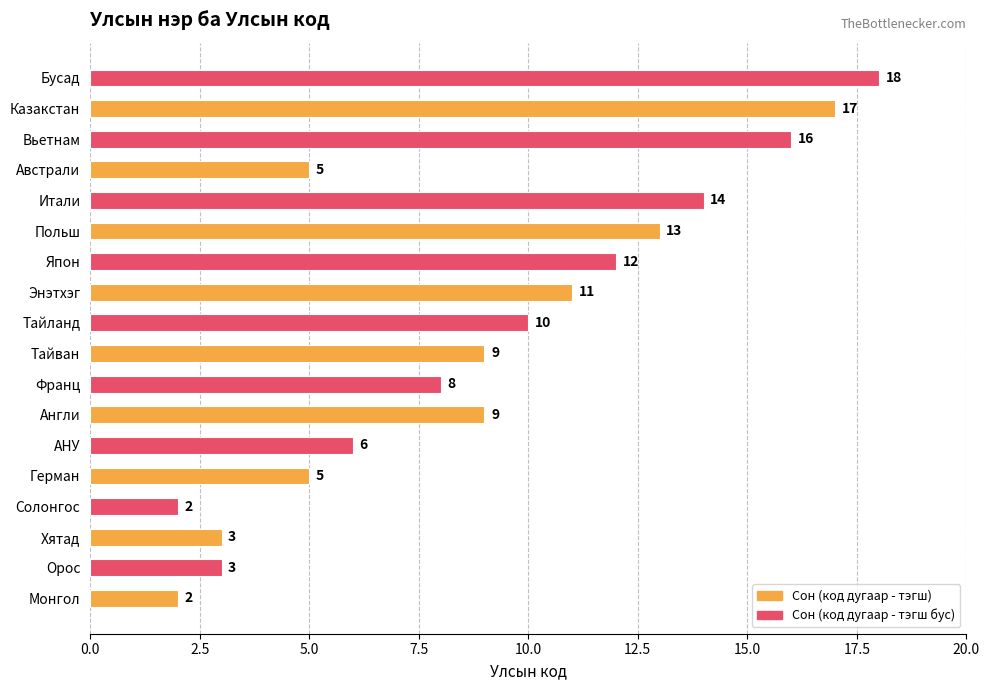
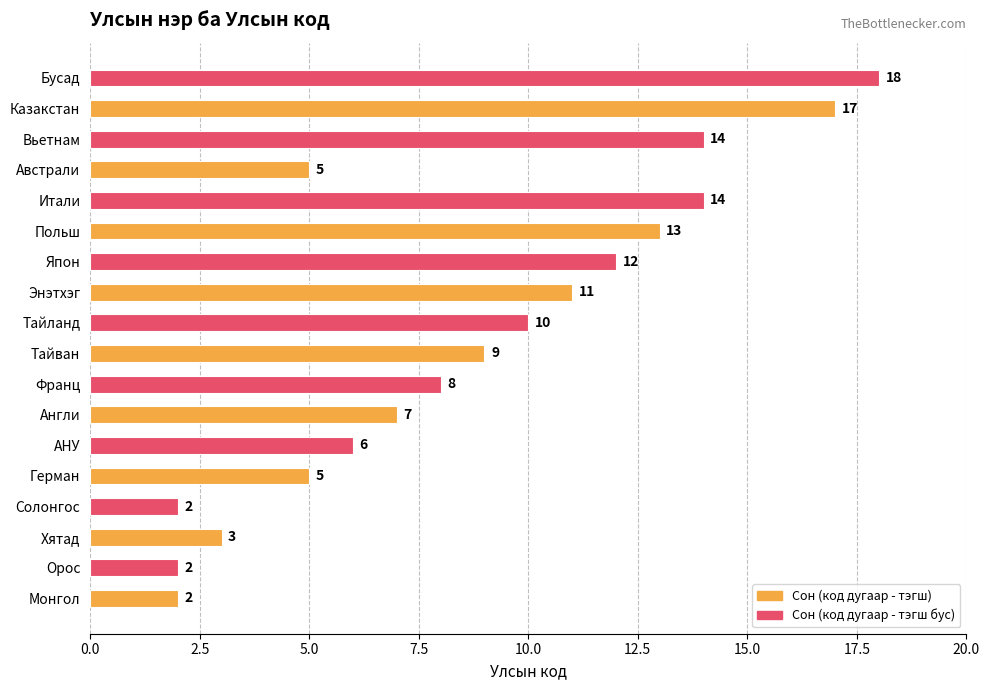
  {
    "Бусад": 18,
    "Казакстан": 17,
-   "Вьетнам": 16,
+   "Вьетнам": 14,
    "Австрали": 5,
    "Итали": 14,
    "Польш": 13,
    "Япон": 12,
    "Энэтхэг": 11,
    "Тайланд": 10,
    "Тайван": 9,
    "Франц": 8,
-   "Англи": 9,
+   "Англи": 7,
    "АНУ": 6,
    "Герман": 5,
    "Солонгос": 2,
    "Хятад": 3,
-   "Орос": 3,
+   "Орос": 2,
    "Монгол": 2
  }
